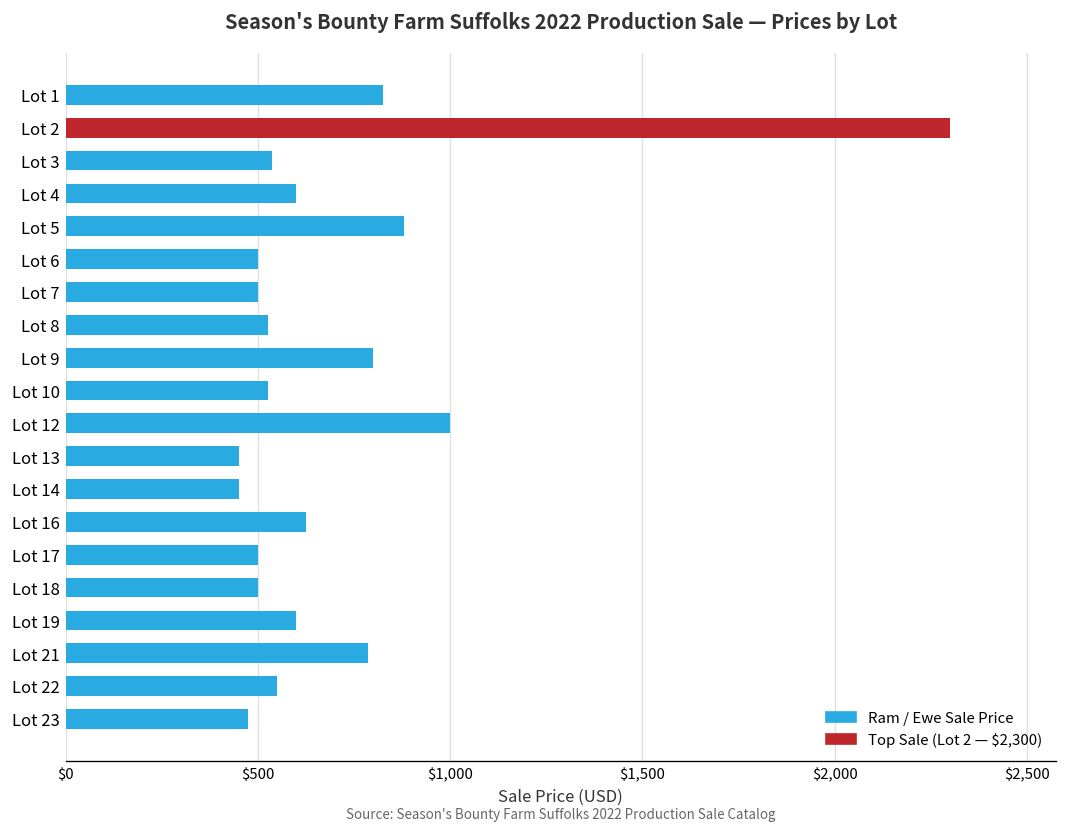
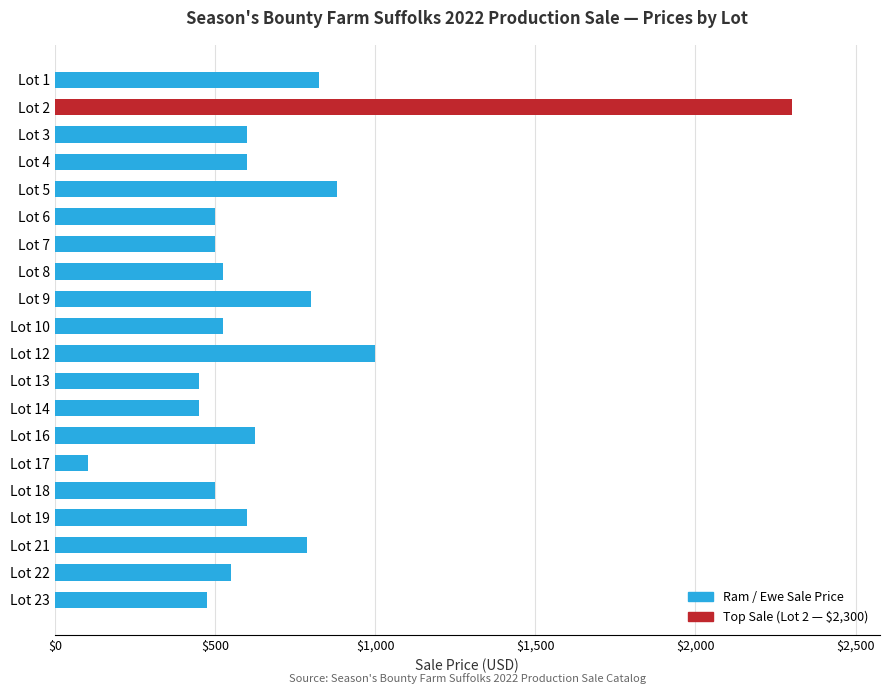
  {
    "Lot 1": "$830",
    "Lot 2": "$2,300",
-   "Lot 3": "$540",
+   "Lot 3": "$600",
    "Lot 4": "$600",
    "Lot 5": "$880",
    "Lot 6": "$500",
    "Lot 7": "$500",
    "Lot 8": "$530",
    "Lot 9": "$800",
    "Lot 10": "$530",
    "Lot 12": "$1,000",
    "Lot 13": "$450",
    "Lot 14": "$450",
    "Lot 16": "$630",
-   "Lot 17": "$500",
+   "Lot 17": "$110",
    "Lot 18": "$500",
    "Lot 19": "$600",
    "Lot 21": "$790",
    "Lot 22": "$550",
    "Lot 23": "$480"
  }
